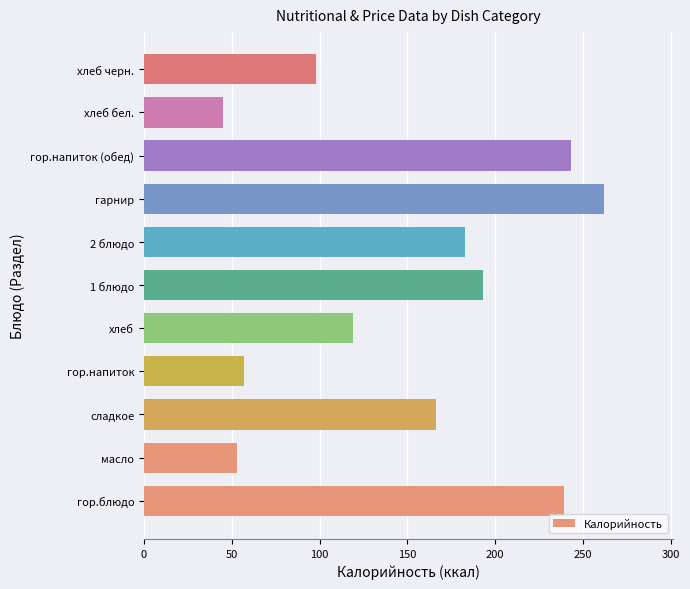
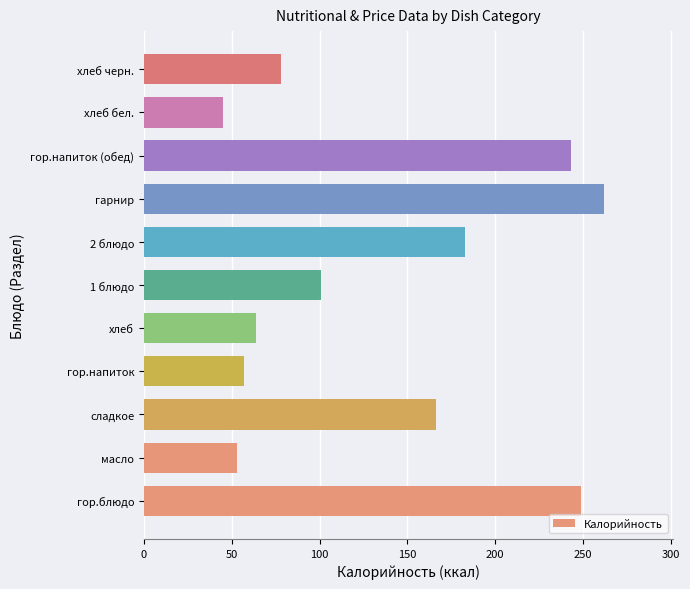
  {
-   "хлеб черн.": 98,
+   "хлеб черн.": 78,
    "хлеб бел.": 45,
    "гор.напиток (обед)": 243,
    "гарнир": 262,
    "2 блюдо": 183,
-   "1 блюдо": 193,
-   "хлеб": 119,
+   "1 блюдо": 101,
+   "хлеб": 64,
    "гор.напиток": 57,
    "сладкое": 166,
    "масло": 53,
-   "гор.блюдо": 239
+   "гор.блюдо": 249
  }
